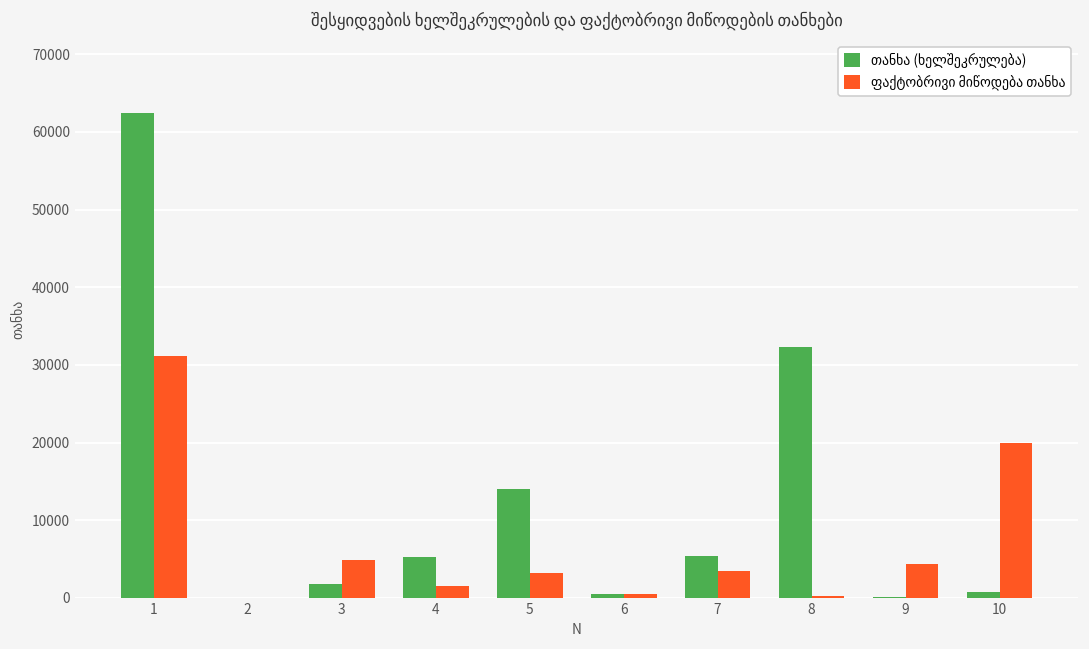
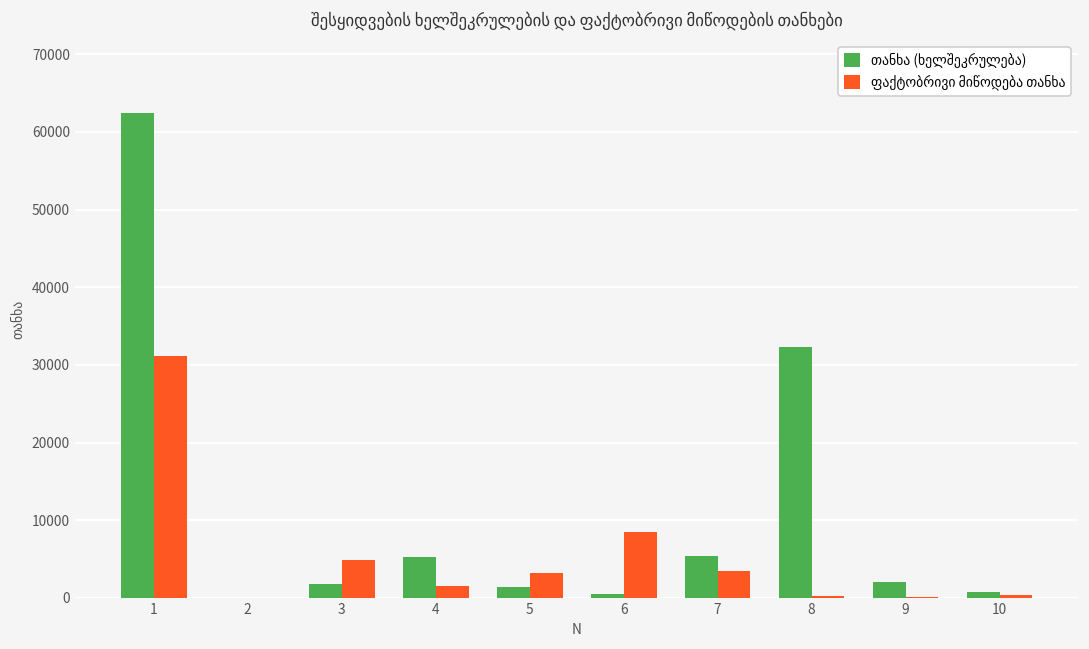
  {
    "თანხა (ხელშეკრულება)": {
      "1": 62000,
      "2": 0,
      "3": 2000,
      "4": 5000,
-     "5": 14000,
+     "5": 1000,
      "6": 0,
      "7": 5000,
      "8": 32000,
-     "9": 0,
+     "9": 2000,
      "10": 1000
    },
    "ფაქტობრივი მიწოდება თანხა": {
      "1": 31000,
      "2": 0,
      "3": 5000,
      "4": 2000,
      "5": 3000,
-     "6": 0,
+     "6": 8000,
      "7": 4000,
-     "9": 4000,
-     "10": 20000
+     "9": 0,
+     "10": 0
    }
  }
